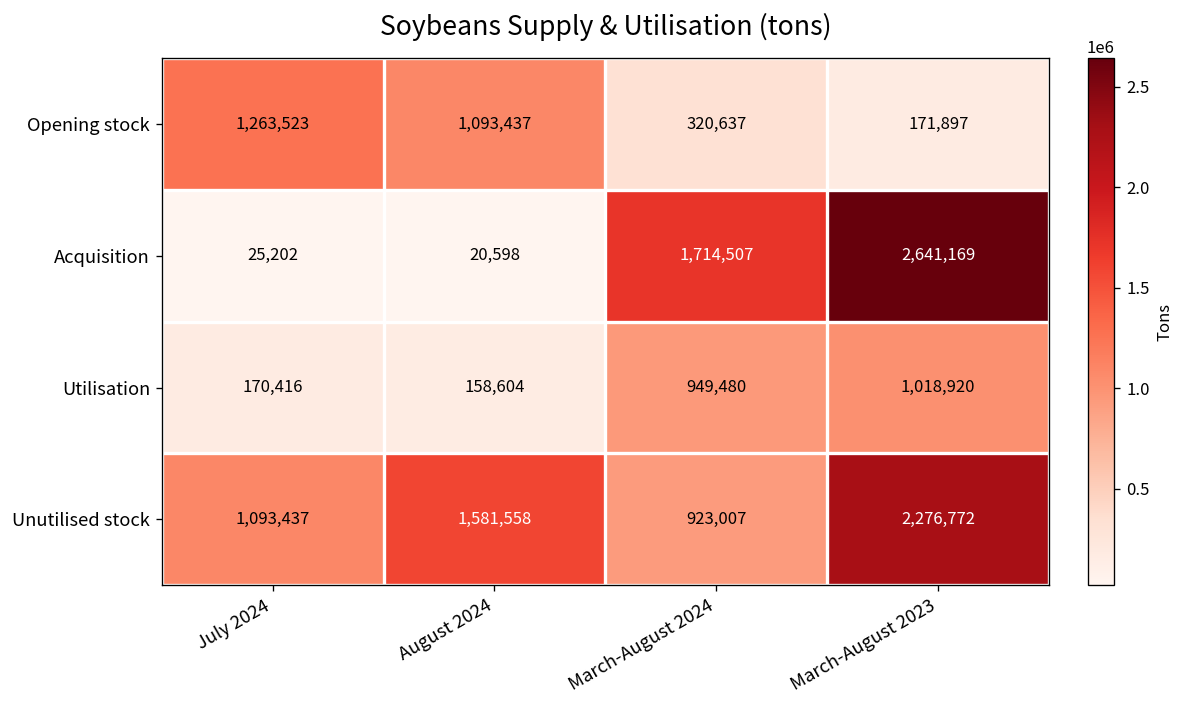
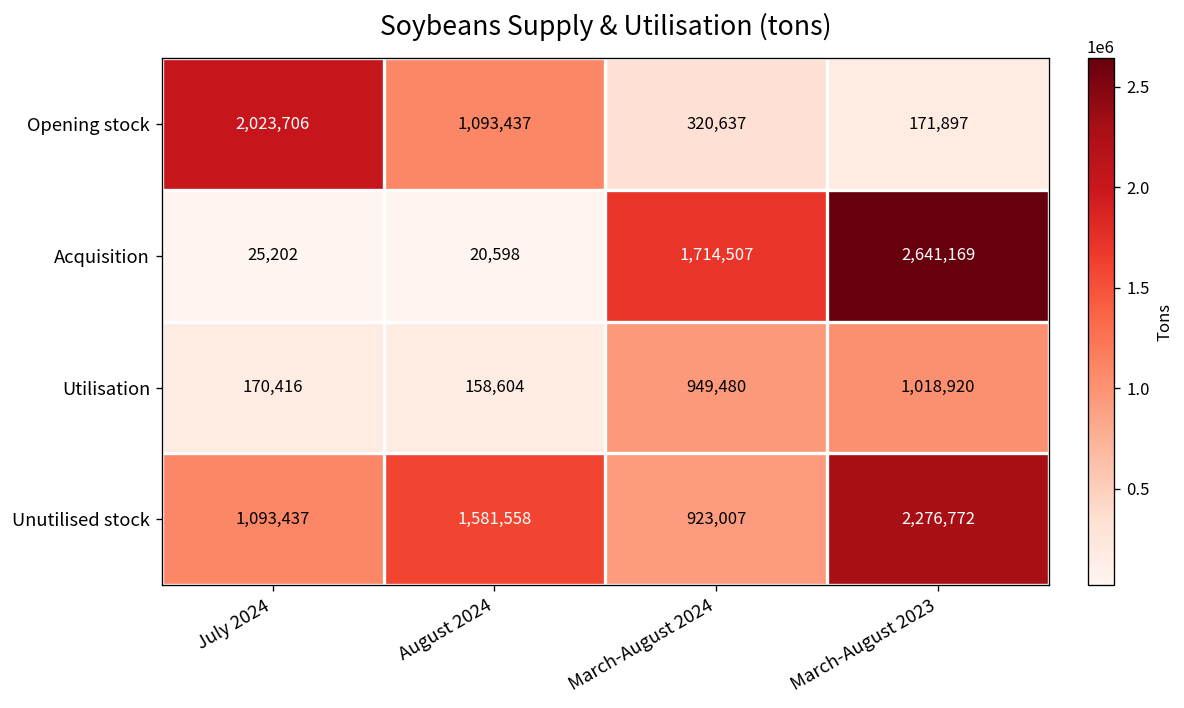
  {
    "Opening stock": {
-     "July 2024": "1,263,523",
+     "July 2024": "2,023,706",
      "August 2024": "1,093,437",
      "March-August 2024": "320,637",
      "March-August 2023": "171,897"
    },
    "Acquisition": {
      "July 2024": "25,202",
      "August 2024": "20,598",
      "March-August 2024": "1,714,507",
      "March-August 2023": "2,641,169"
    },
    "Utilisation": {
      "July 2024": "170,416",
      "August 2024": "158,604",
      "March-August 2024": "949,480",
      "March-August 2023": "1,018,920"
    },
    "Unutilised stock": {
      "July 2024": "1,093,437",
      "August 2024": "1,581,558",
      "March-August 2024": "923,007",
      "March-August 2023": "2,276,772"
    }
  }
